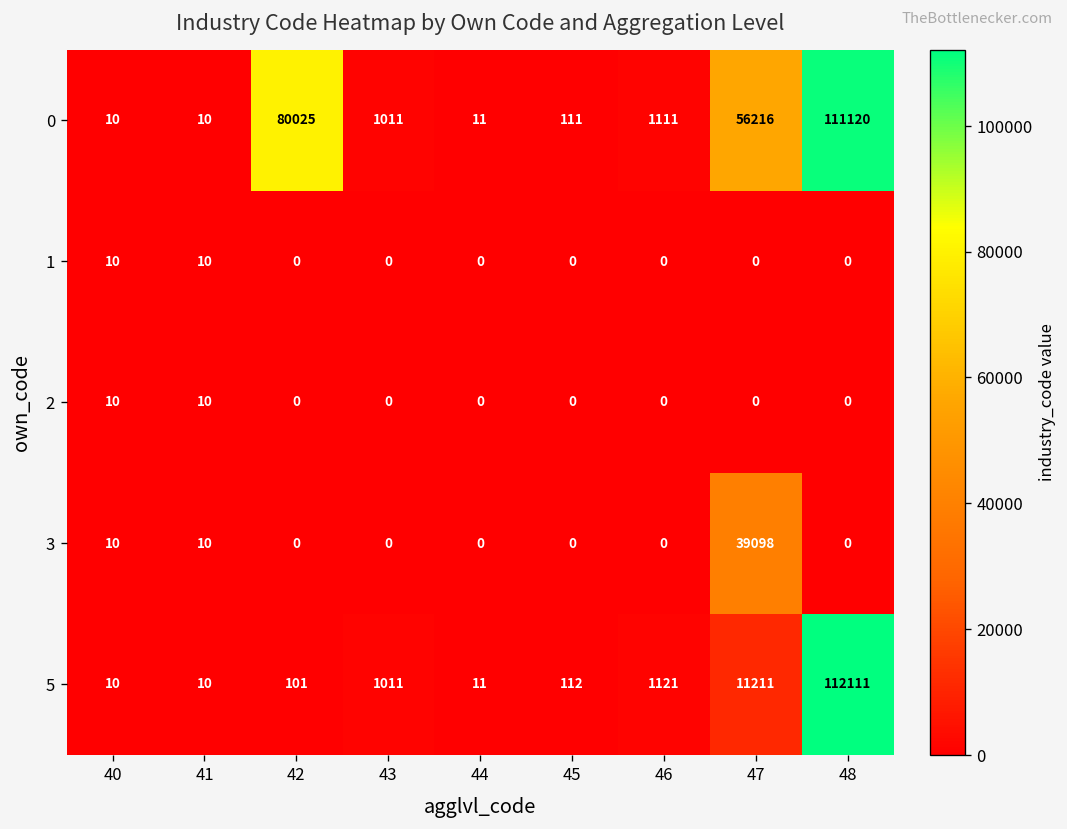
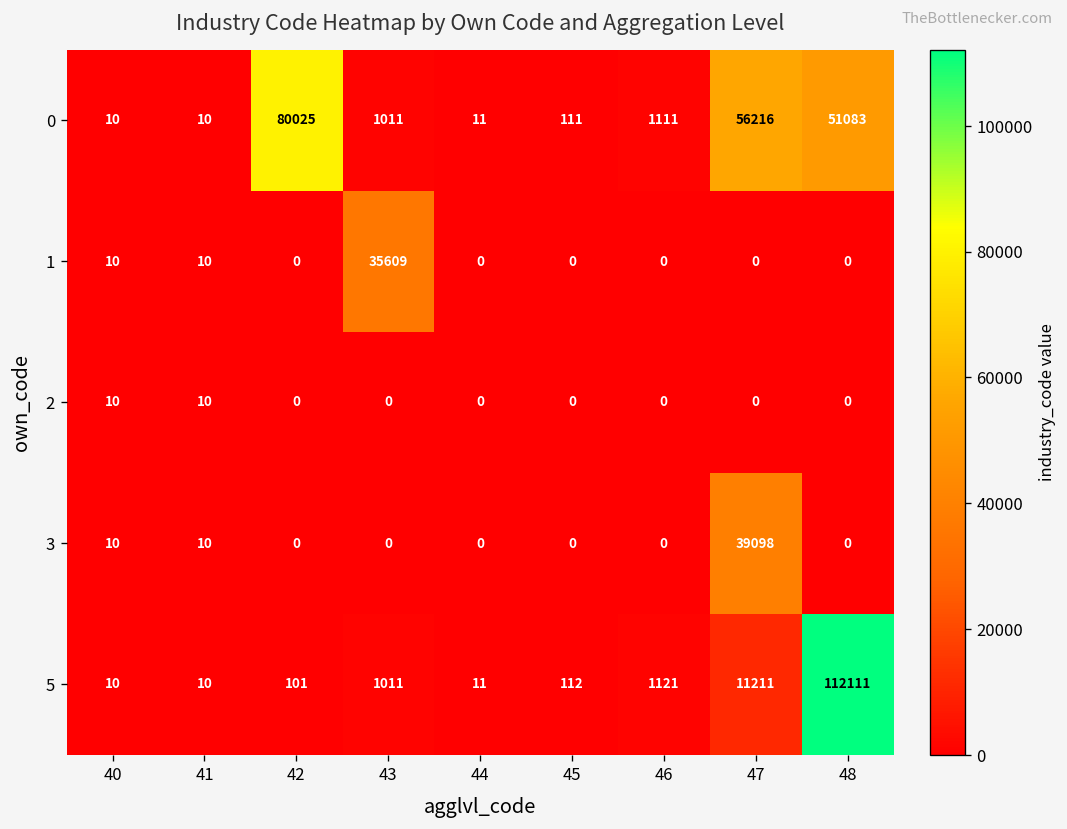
  {
    "0": {
      "40": 10,
      "41": 10,
      "42": 80025,
      "43": 1011,
      "44": 11,
      "45": 111,
      "46": 1111,
      "47": 56216,
-     "48": 111120
+     "48": 51083
    },
    "1": {
      "40": 10,
      "41": 10,
      "42": 0,
-     "43": 0,
+     "43": 35609,
      "44": 0,
      "45": 0,
      "46": 0,
      "47": 0,
      "48": 0
    },
    "2": {
      "40": 10,
      "41": 10,
      "42": 0,
      "43": 0,
      "44": 0,
      "45": 0,
      "46": 0,
      "47": 0,
      "48": 0
    },
    "3": {
      "40": 10,
      "41": 10,
      "42": 0,
      "43": 0,
      "44": 0,
      "45": 0,
      "46": 0,
      "47": 39098,
      "48": 0
    },
    "5": {
      "40": 10,
      "41": 10,
      "42": 101,
      "43": 1011,
      "44": 11,
      "45": 112,
      "46": 1121,
      "47": 11211,
      "48": 112111
    }
  }
